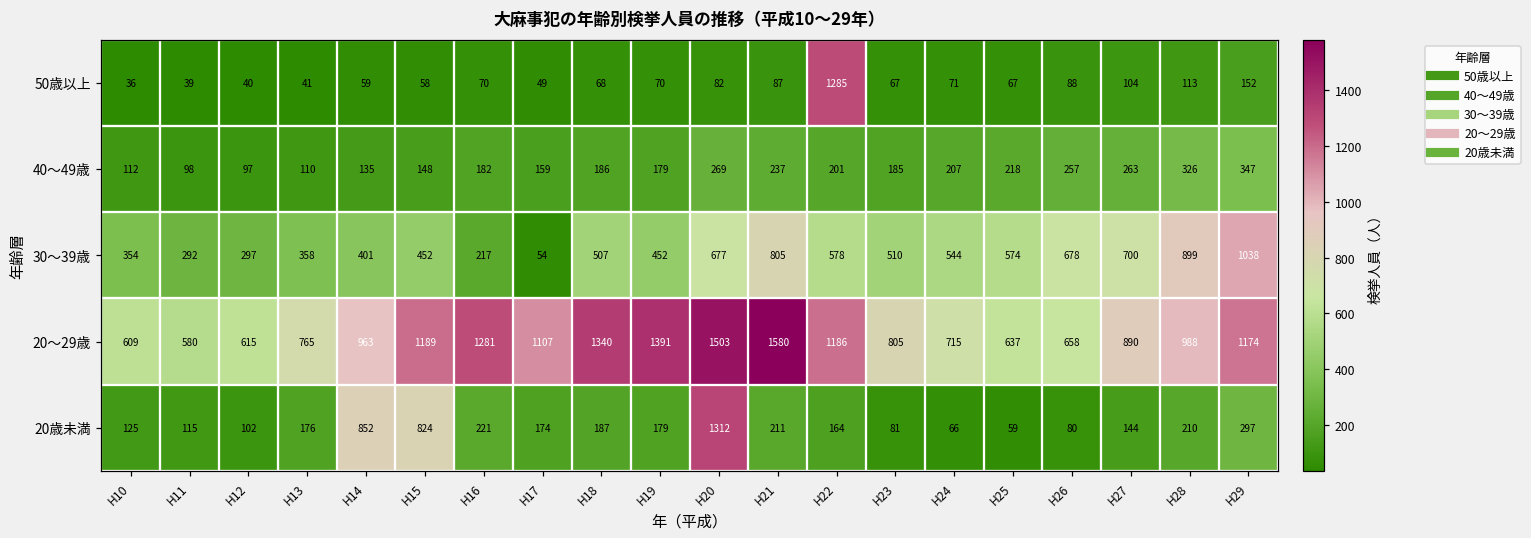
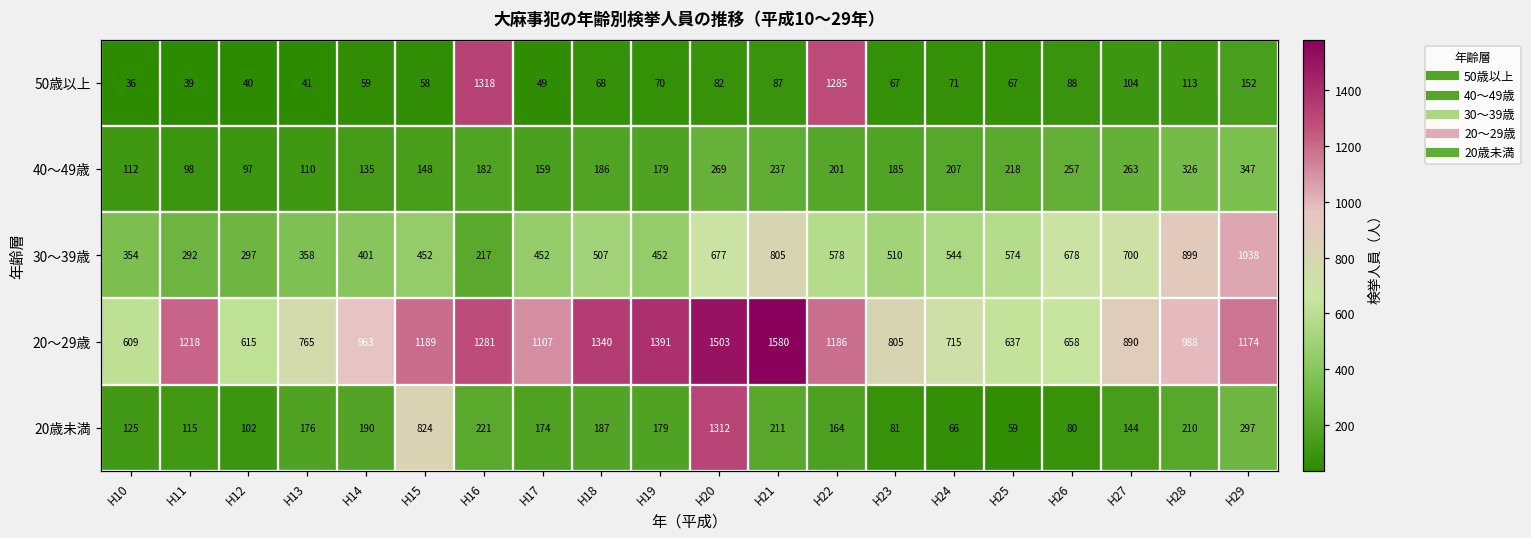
  {
    "50歳以上": {
      "H10": 36,
      "H11": 39,
      "H12": 40,
      "H13": 41,
      "H14": 59,
      "H15": 58,
-     "H16": 70,
+     "H16": 1318,
      "H17": 49,
      "H18": 68,
      "H19": 70,
      "H20": 82,
      "H21": 87,
      "H22": 1285,
      "H23": 67,
      "H24": 71,
      "H25": 67,
      "H26": 88,
      "H27": 104,
      "H28": 113,
      "H29": 152
    },
    "40～49歳": {
      "H10": 112,
      "H11": 98,
      "H12": 97,
      "H13": 110,
      "H14": 135,
      "H15": 148,
      "H16": 182,
      "H17": 159,
      "H18": 186,
      "H19": 179,
      "H20": 269,
      "H21": 237,
      "H22": 201,
      "H23": 185,
      "H24": 207,
      "H25": 218,
      "H26": 257,
      "H27": 263,
      "H28": 326,
      "H29": 347
    },
    "30～39歳": {
      "H10": 354,
      "H11": 292,
      "H12": 297,
      "H13": 358,
      "H14": 401,
      "H15": 452,
      "H16": 217,
-     "H17": 54,
+     "H17": 452,
      "H18": 507,
      "H19": 452,
      "H20": 677,
      "H21": 805,
      "H22": 578,
      "H23": 510,
      "H24": 544,
      "H25": 574,
      "H26": 678,
      "H27": 700,
      "H28": 899,
      "H29": 1038
    },
    "20～29歳": {
      "H10": 609,
-     "H11": 580,
+     "H11": 1218,
      "H12": 615,
      "H13": 765,
      "H14": 963,
      "H15": 1189,
      "H16": 1281,
      "H17": 1107,
      "H18": 1340,
      "H19": 1391,
      "H20": 1503,
      "H21": 1580,
      "H22": 1186,
      "H23": 805,
      "H24": 715,
      "H25": 637,
      "H26": 658,
      "H27": 890,
      "H28": 988,
      "H29": 1174
    },
    "20歳未満": {
      "H10": 125,
      "H11": 115,
      "H12": 102,
      "H13": 176,
-     "H14": 852,
+     "H14": 190,
      "H15": 824,
      "H16": 221,
      "H17": 174,
      "H18": 187,
      "H19": 179,
      "H20": 1312,
      "H21": 211,
      "H22": 164,
      "H23": 81,
      "H24": 66,
      "H25": 59,
      "H26": 80,
      "H27": 144,
      "H28": 210,
      "H29": 297
    }
  }
